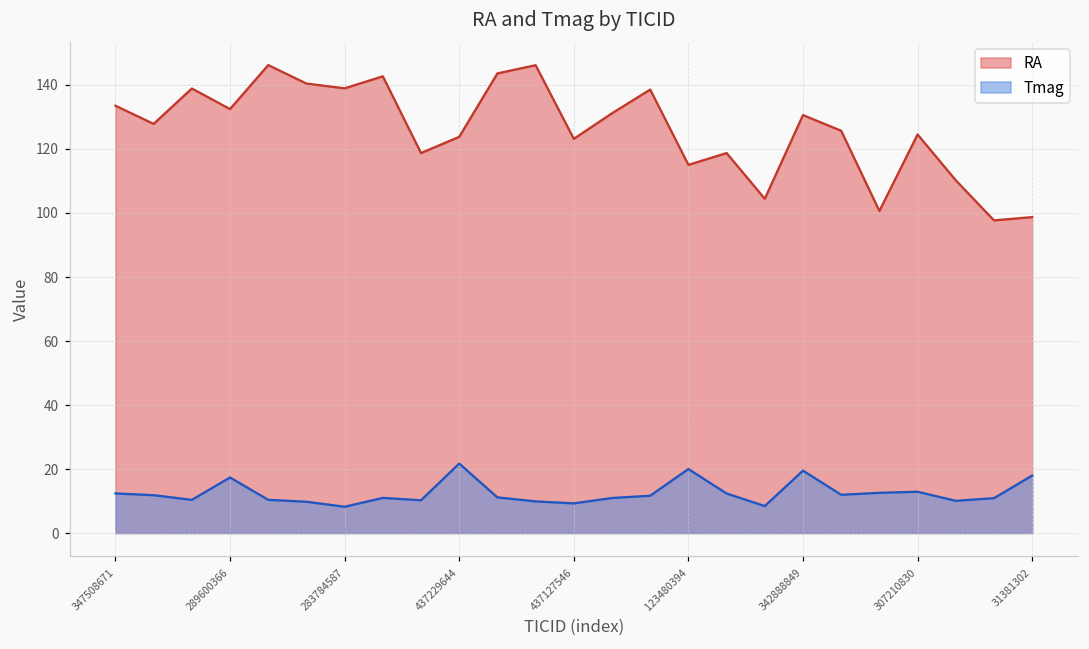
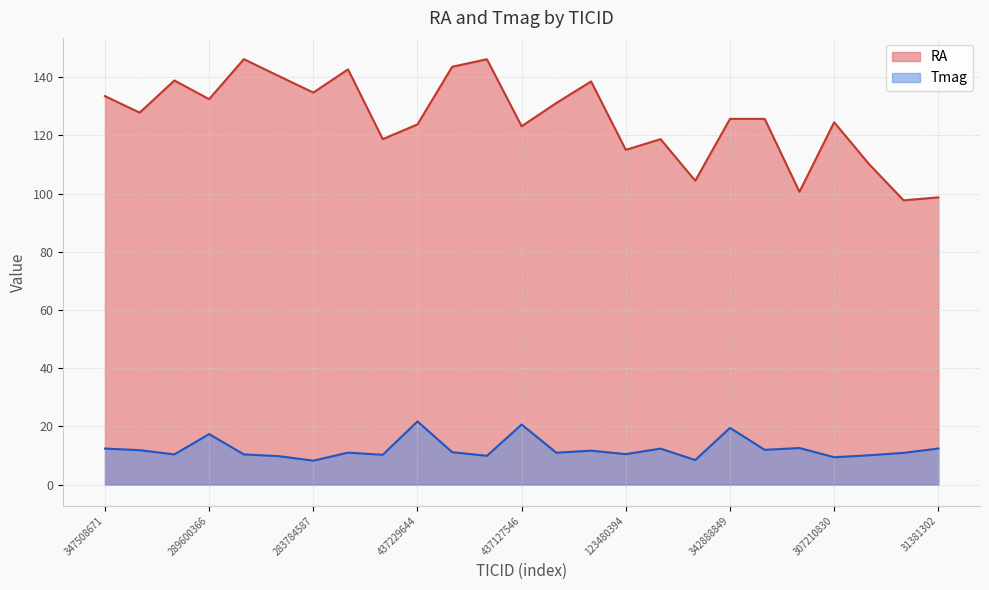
  {
    "RA": {
      "347508671": 134,
      "289600366": 132,
-     "283784587": 139,
+     "283784587": 135,
      "437229644": 124,
      "437127546": 123,
      "123480394": 115,
-     "342888849": 131,
+     "342888849": 126,
      "307210830": 125,
      "31381302": 99
    },
    "Tmag": {
      "347508671": 12,
      "289600366": 17,
      "283784587": 8,
      "437229644": 22,
-     "437127546": 9,
-     "123480394": 20,
+     "437127546": 21,
+     "123480394": 10,
      "342888849": 19,
-     "307210830": 13,
-     "31381302": 18
+     "307210830": 9,
+     "31381302": 12
    }
  }
